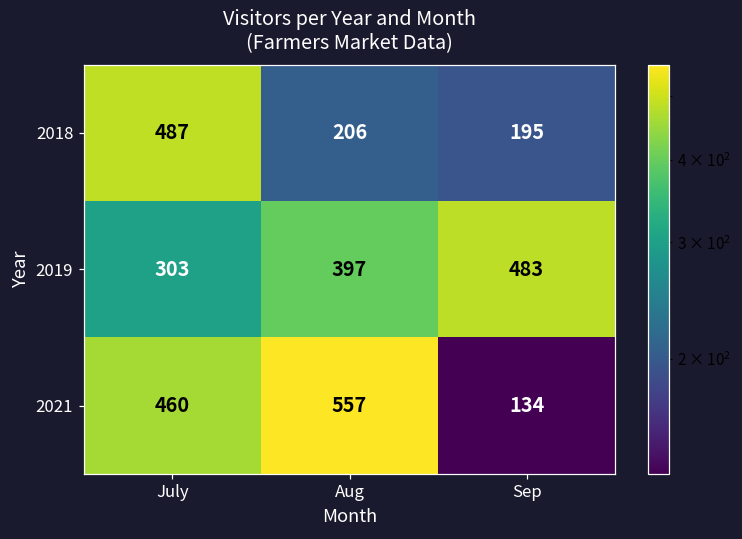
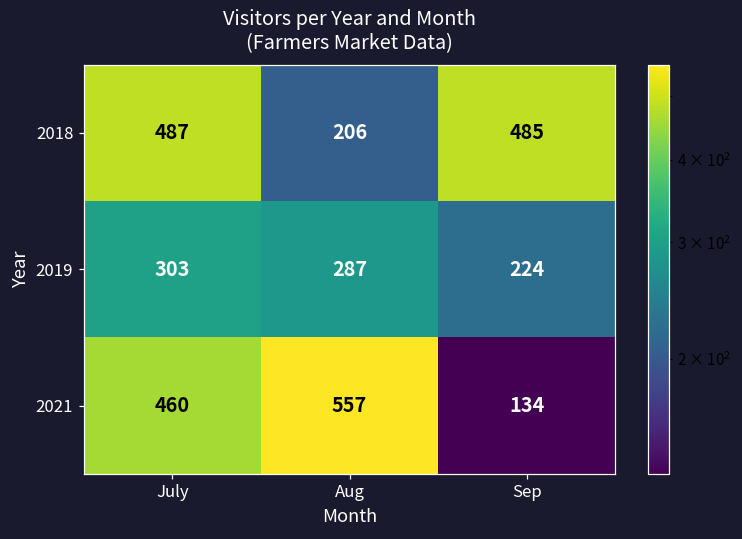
  {
    "2018": {
      "July": 487,
      "Aug": 206,
-     "Sep": 195
+     "Sep": 485
    },
    "2019": {
      "July": 303,
-     "Aug": 397,
-     "Sep": 483
+     "Aug": 287,
+     "Sep": 224
    },
    "2021": {
      "July": 460,
      "Aug": 557,
      "Sep": 134
    }
  }
